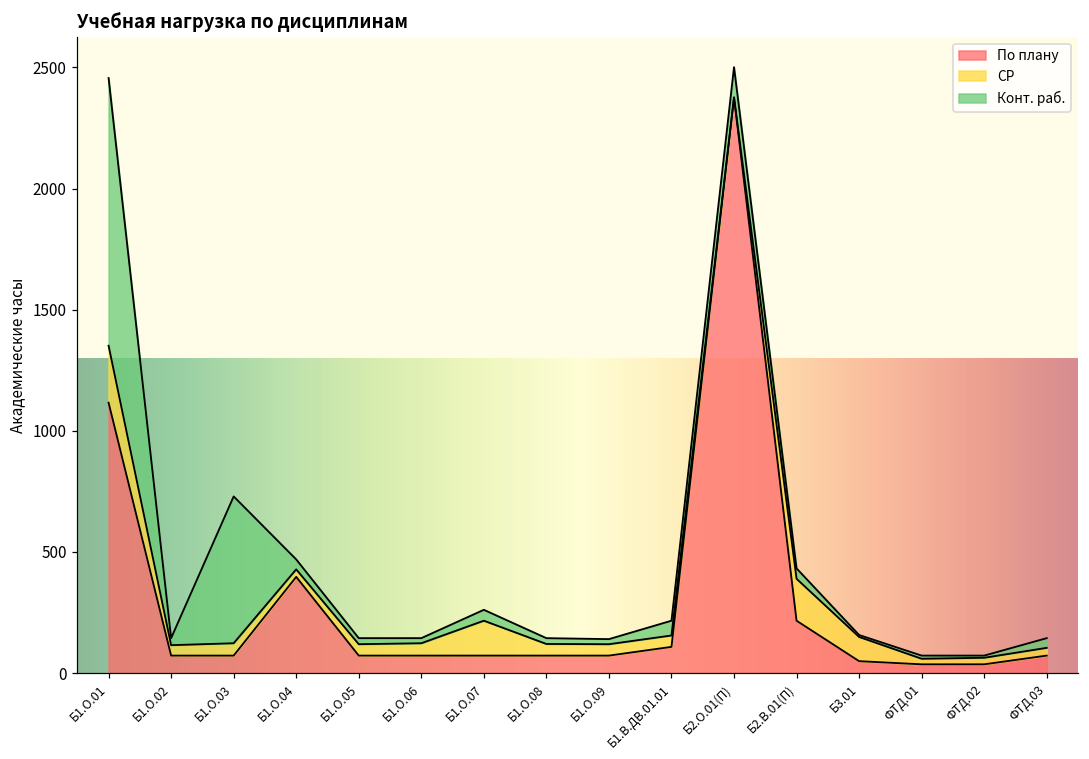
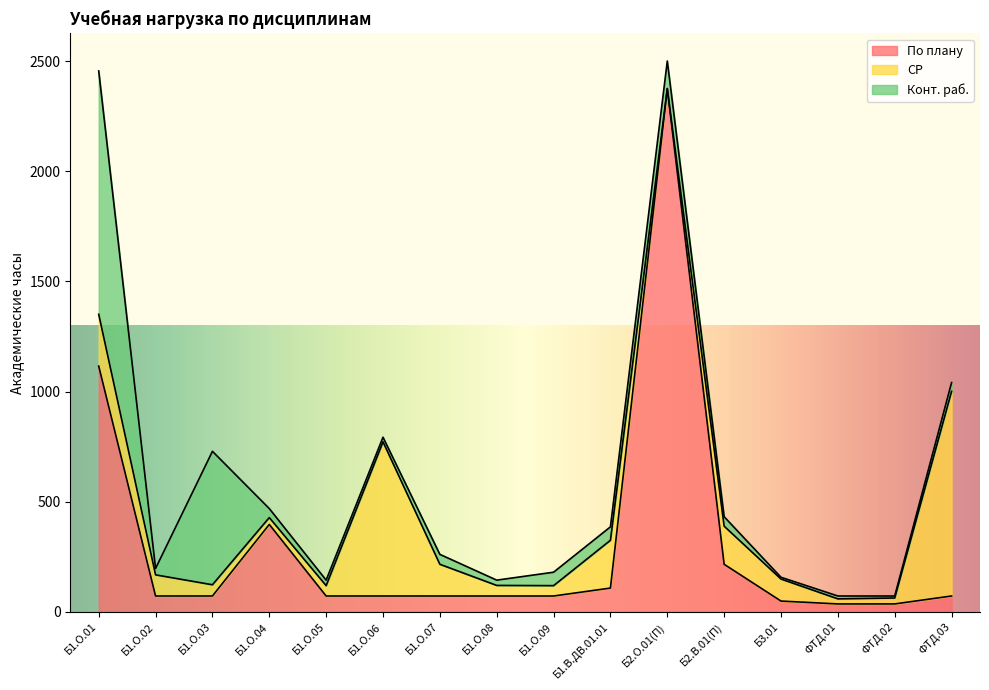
  {
    "По плану": {
      "Б1.О.01": 1120,
      "Б1.О.02": 70,
      "Б1.О.03": 70,
      "Б1.О.04": 400,
      "Б1.О.05": 70,
      "Б1.О.06": 70,
      "Б1.О.07": 70,
      "Б1.О.08": 70,
      "Б1.О.09": 70,
      "Б1.В.ДВ.01.01": 110,
      "Б2.В.01(П)": 220,
      "Б3.01": 50,
      "ФТД.01": 40,
      "ФТД.02": 40,
      "ФТД.03": 70
    },
    "СР": {
      "Б1.О.01": 240,
-     "Б1.О.02": 40,
+     "Б1.О.02": 100,
      "Б1.О.03": 50,
      "Б1.О.04": 30,
      "Б1.О.05": 50,
-     "Б1.О.06": 50,
+     "Б1.О.06": 700,
      "Б1.О.07": 140,
      "Б1.О.08": 50,
      "Б1.О.09": 50,
-     "Б1.В.ДВ.01.01": 50,
+     "Б1.В.ДВ.01.01": 220,
      "Б2.В.01(П)": 170,
      "ФТД.01": 20,
-     "ФТД.03": 30
+     "ФТД.03": 930
    },
    "Конт. раб.": {
      "Б1.О.01": 1110,
      "Б1.О.02": 30,
      "Б1.О.03": 610,
      "Б1.О.04": 40,
      "Б1.О.05": 30,
      "Б1.О.06": 20,
      "Б1.О.07": 50,
      "Б1.О.08": 20,
-     "Б1.О.09": 20,
+     "Б1.О.09": 60,
      "Б1.В.ДВ.01.01": 60,
      "Б2.О.01(П)": 130,
      "Б2.В.01(П)": 40,
      "ФТД.01": 10,
      "ФТД.03": 40
    }
  }
